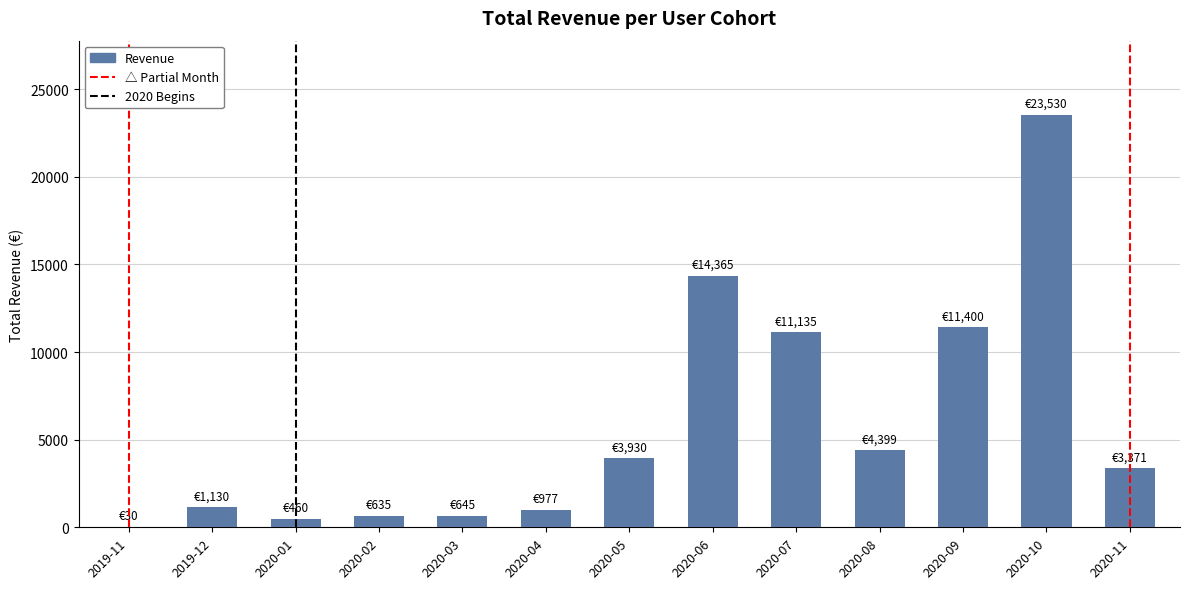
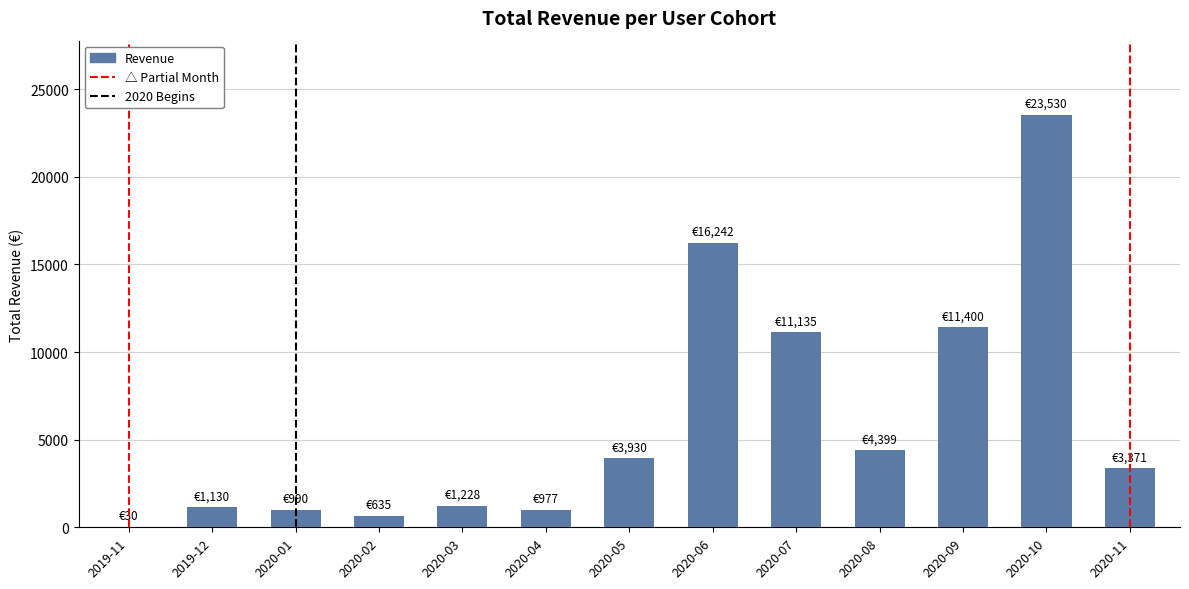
  {
    "2019-11": "€30",
    "2019-12": "€1,130",
-   "2020-01": "€460",
+   "2020-01": "€990",
    "2020-02": "€635",
-   "2020-03": "€645",
+   "2020-03": "€1,228",
    "2020-04": "€977",
    "2020-05": "€3,930",
-   "2020-06": "€14,365",
+   "2020-06": "€16,242",
    "2020-07": "€11,135",
    "2020-08": "€4,399",
    "2020-09": "€11,400",
    "2020-10": "€23,530",
    "2020-11": "€3,371"
  }
